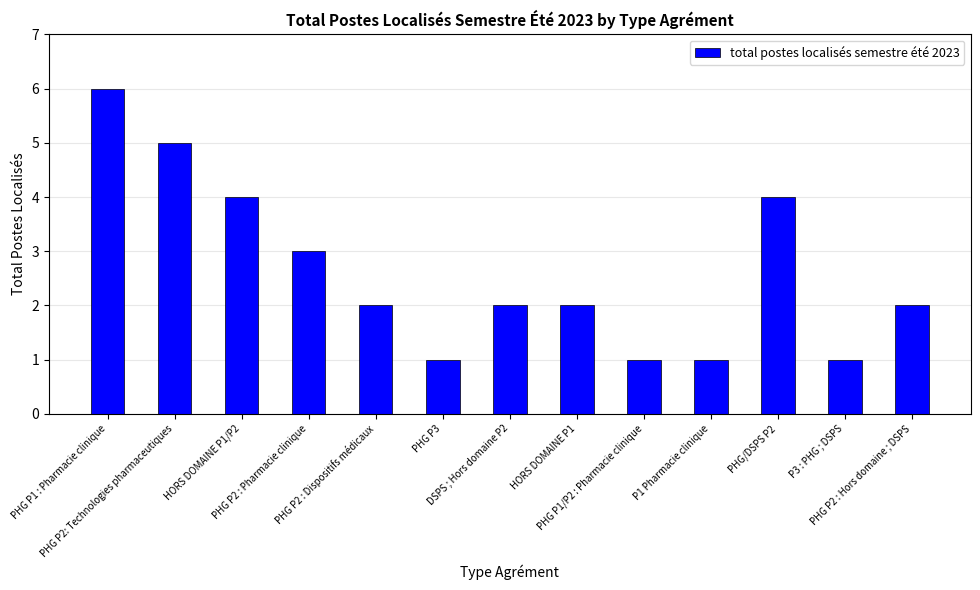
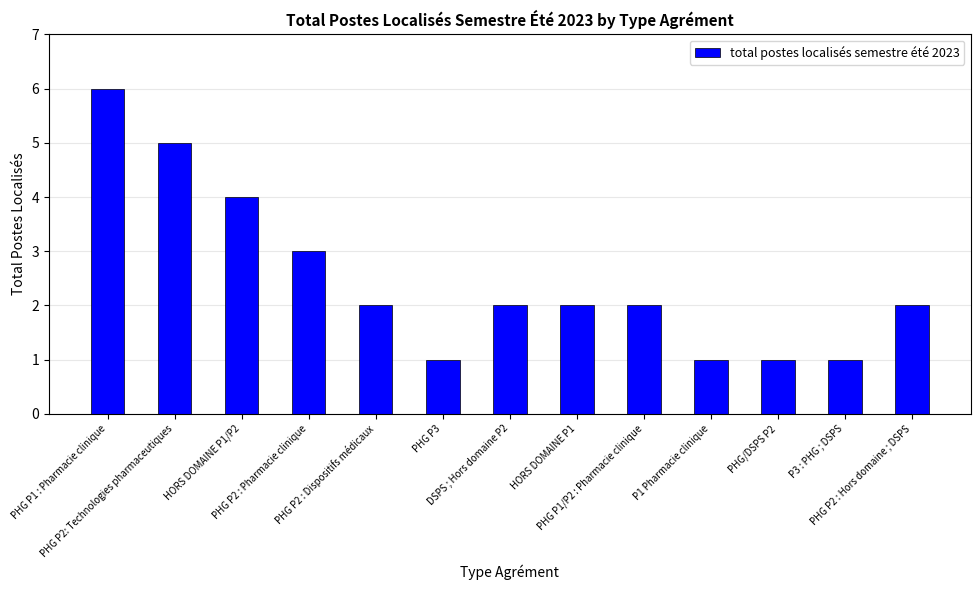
  {
    "PHG P1 : Pharmacie clinique": 6,
    "PHG P2: Technologies pharmaceutiques": 5,
    "HORS DOMAINE P1/P2": 4,
    "PHG P2 : Pharmacie clinique": 3,
    "PHG P2 : Dispositifs médicaux": 2,
    "PHG P3": 1,
    "DSPS ; Hors domaine P2": 2,
    "HORS DOMAINE P1": 2,
-   "PHG P1/P2 : Pharmacie clinique": 1,
+   "PHG P1/P2 : Pharmacie clinique": 2,
    "P1 Pharmacie clinique": 1,
-   "PHG/DSPS P2": 4,
+   "PHG/DSPS P2": 1,
    "P3 : PHG ; DSPS": 1,
    "PHG P2 : Hors domaine ; DSPS": 2
  }
